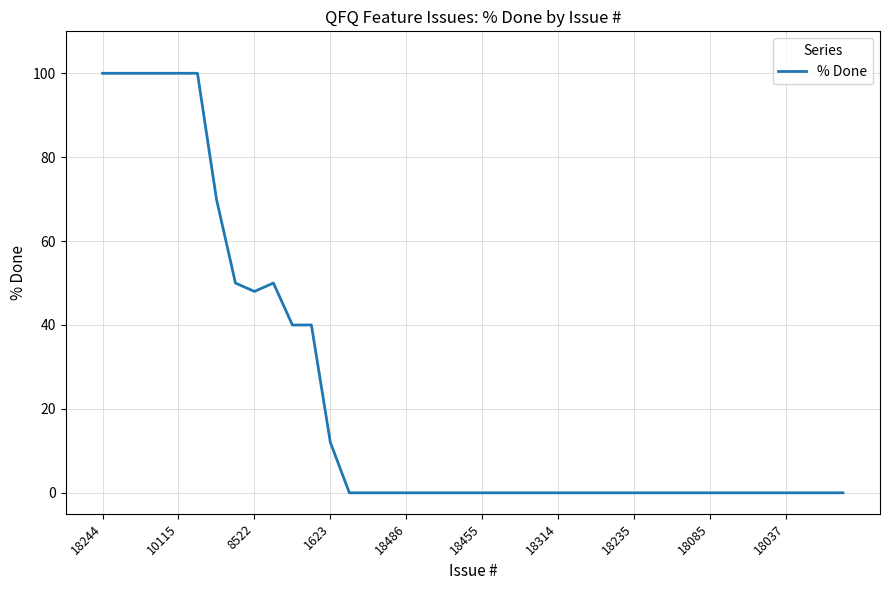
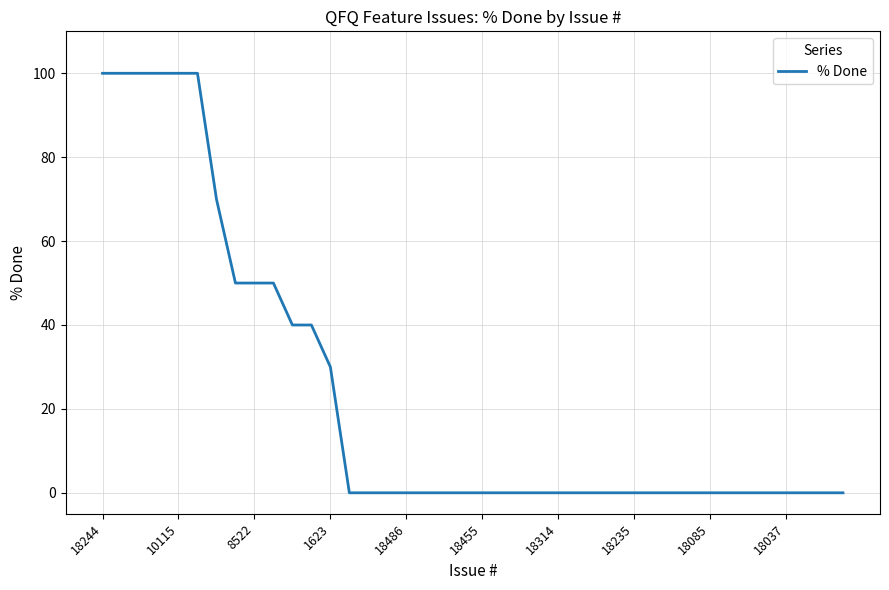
  {
    "18244": 100,
    "10115": 100,
-   "8522": 48,
-   "1623": 12,
+   "8522": 50,
+   "1623": 30,
    "18486": 0,
    "18455": 0,
    "18314": 0,
    "18235": 0,
    "18085": 0,
    "18037": 0
  }
